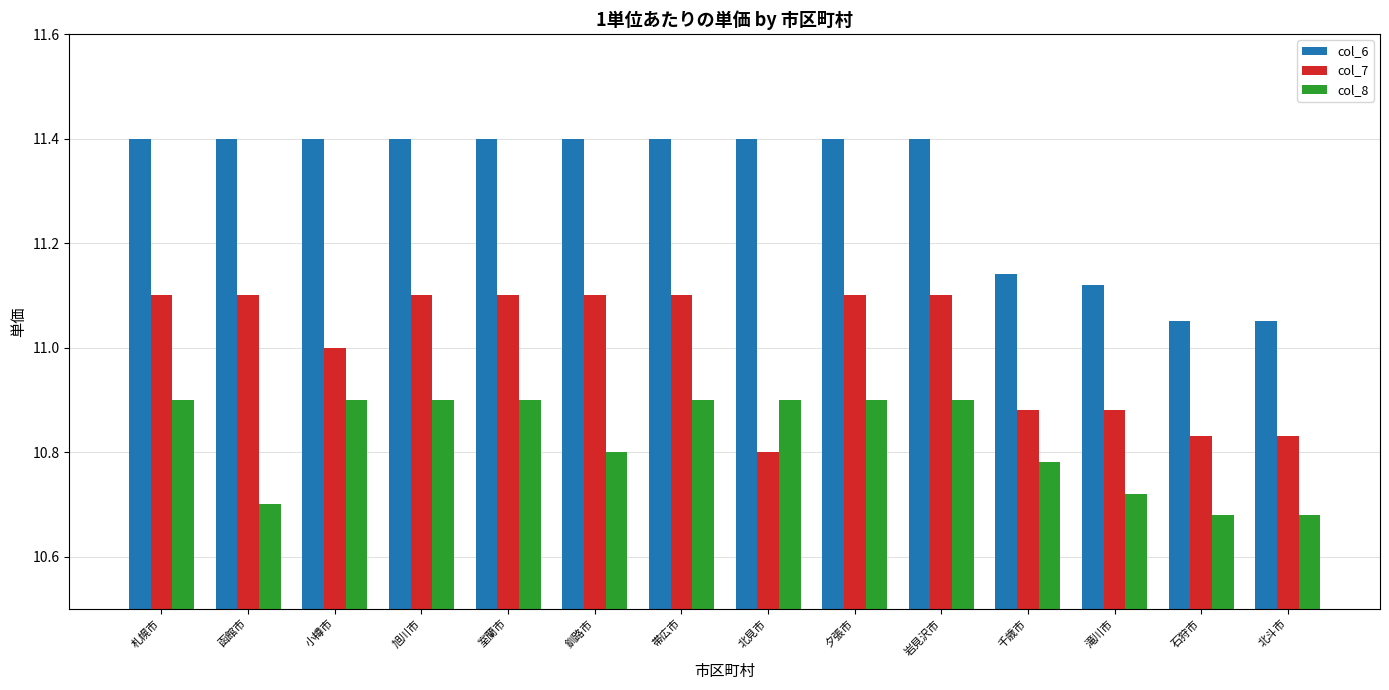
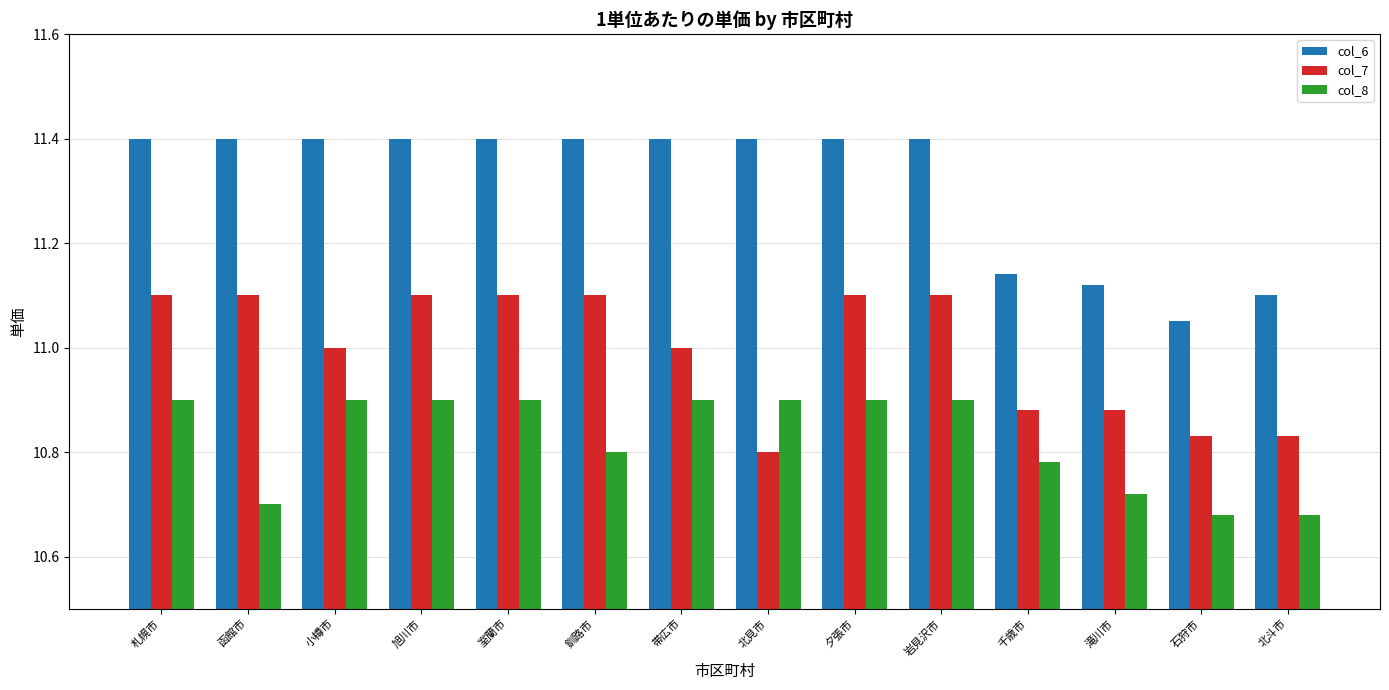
  {
    "col_6": {
      "札幌市": 11.40,
      "函館市": 11.40,
      "小樽市": 11.40,
      "旭川市": 11.40,
      "室蘭市": 11.40,
      "釧路市": 11.40,
      "帯広市": 11.40,
      "北見市": 11.40,
      "夕張市": 11.40,
      "岩見沢市": 11.40,
      "千歳市": 11.14,
      "滝川市": 11.12,
      "石狩市": 11.05,
-     "北斗市": 11.05
+     "北斗市": 11.10
    },
    "col_7": {
      "札幌市": 11.1,
      "函館市": 11.1,
      "小樽市": 11.0,
      "旭川市": 11.1,
      "室蘭市": 11.1,
      "釧路市": 11.1,
-     "帯広市": 11.1,
+     "帯広市": 11.0,
      "北見市": 10.8,
      "夕張市": 11.1,
      "岩見沢市": 11.1,
      "千歳市": 10.88,
      "滝川市": 10.88,
      "石狩市": 10.83,
      "北斗市": 10.83
    },
    "col_8": {
      "札幌市": 10.90,
      "函館市": 10.70,
      "小樽市": 10.90,
      "旭川市": 10.90,
      "室蘭市": 10.90,
      "釧路市": 10.80,
      "帯広市": 10.90,
      "北見市": 10.90,
      "夕張市": 10.90,
      "岩見沢市": 10.90,
      "千歳市": 10.78,
      "滝川市": 10.72,
      "石狩市": 10.68,
      "北斗市": 10.68
    }
  }
